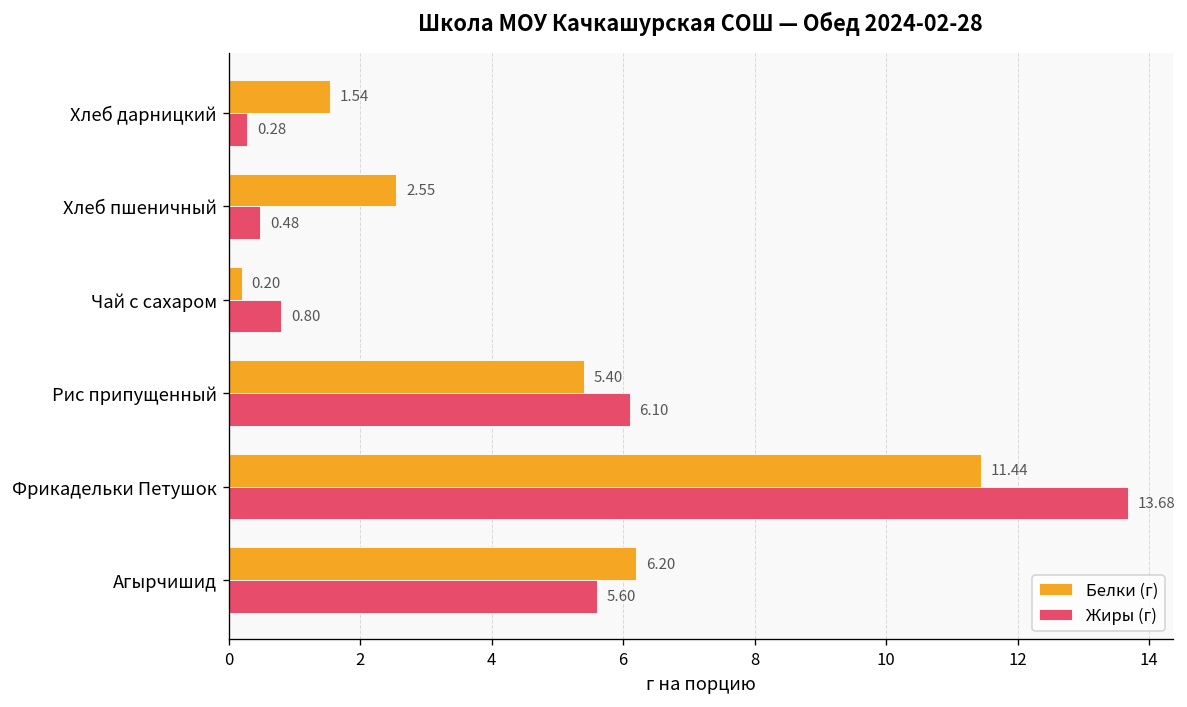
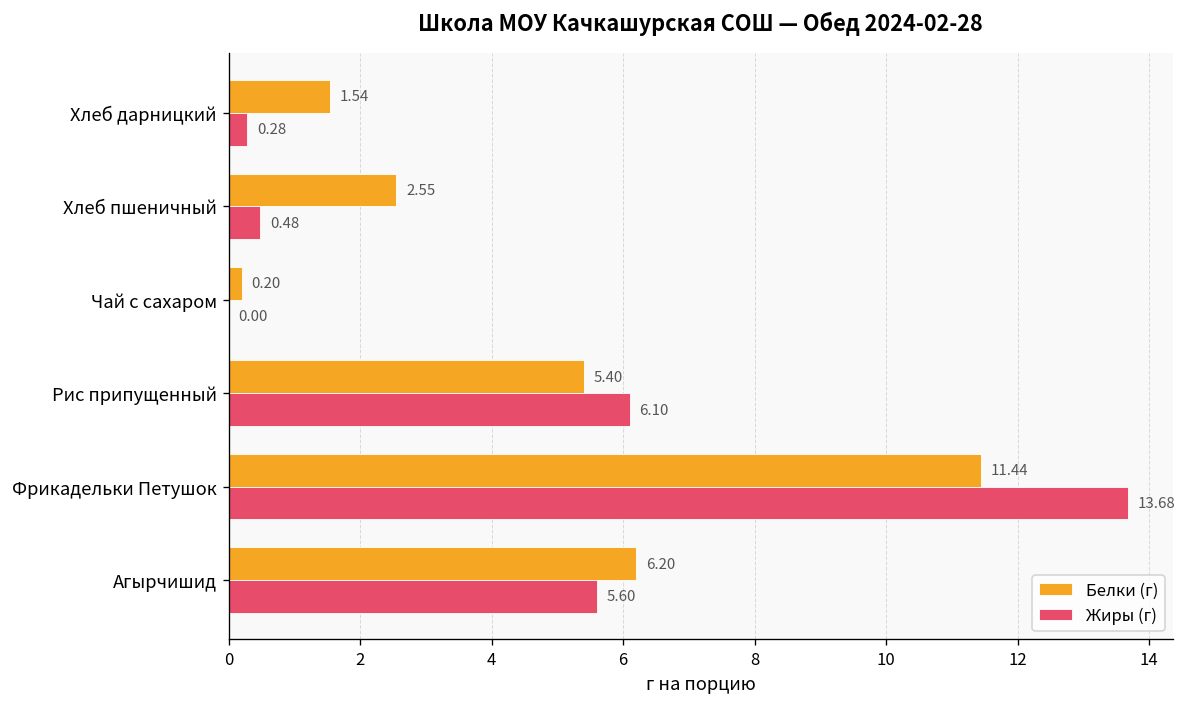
  {
    "Белки (г)": {
      "Хлеб дарницкий": 1.54,
      "Хлеб пшеничный": 2.55,
      "Чай с сахаром": 0.20,
      "Рис припущенный": 5.40,
      "Фрикадельки Петушок": 11.44,
      "Агырчишид": 6.20
    },
    "Жиры (г)": {
      "Хлеб дарницкий": 0.28,
      "Хлеб пшеничный": 0.48,
-     "Чай с сахаром": 0.80,
+     "Чай с сахаром": 0.00,
      "Рис припущенный": 6.10,
      "Фрикадельки Петушок": 13.68,
      "Агырчишид": 5.60
    }
  }
